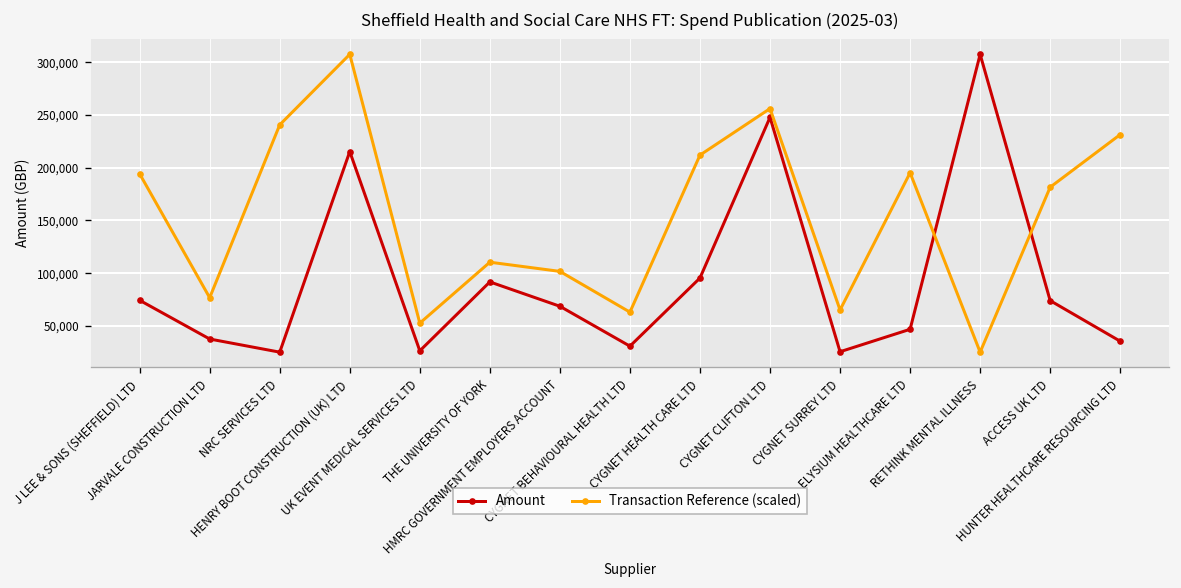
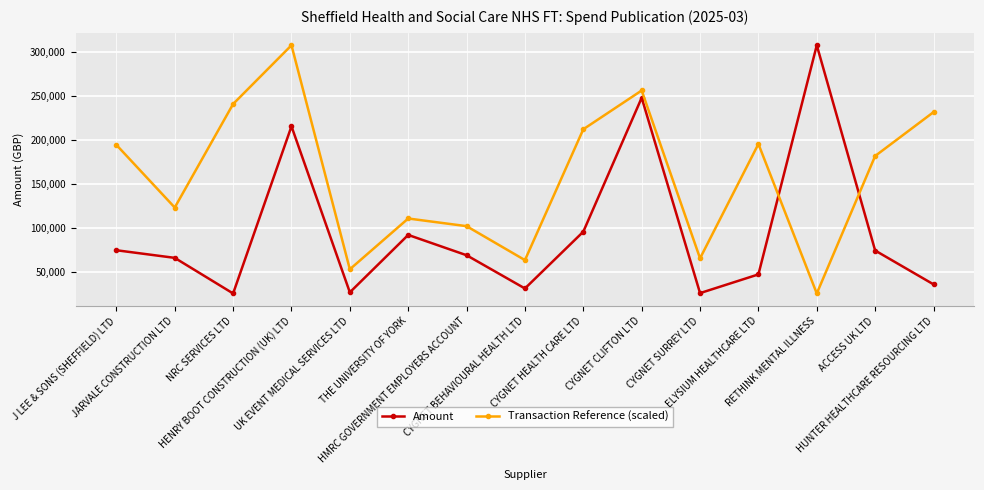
  {
    "Amount": {
      "J LEE & SONS (SHEFFIELD) LTD": "70,000",
-     "JARVALE CONSTRUCTION LTD": "40,000",
+     "JARVALE CONSTRUCTION LTD": "70,000",
      "NRC SERVICES LTD": "30,000",
      "HENRY BOOT CONSTRUCTION (UK) LTD": "220,000",
      "UK EVENT MEDICAL SERVICES LTD": "30,000",
      "THE UNIVERSITY OF YORK": "90,000",
      "HMRC GOVERNMENT EMPLOYERS ACCOUNT": "70,000",
      "CYGNET BEHAVIOURAL HEALTH LTD": "30,000",
      "CYGNET HEALTH CARE LTD": "100,000",
      "CYGNET CLIFTON LTD": "250,000",
      "CYGNET SURREY LTD": "30,000",
      "ELYSIUM HEALTHCARE LTD": "50,000",
      "RETHINK MENTAL ILLNESS": "310,000",
      "ACCESS UK LTD": "70,000",
      "HUNTER HEALTHCARE RESOURCING LTD": "40,000"
    },
    "Transaction Reference (scaled)": {
      "J LEE & SONS (SHEFFIELD) LTD": "190,000",
-     "JARVALE CONSTRUCTION LTD": "80,000",
+     "JARVALE CONSTRUCTION LTD": "120,000",
      "NRC SERVICES LTD": "240,000",
      "HENRY BOOT CONSTRUCTION (UK) LTD": "310,000",
      "UK EVENT MEDICAL SERVICES LTD": "50,000",
      "THE UNIVERSITY OF YORK": "110,000",
      "HMRC GOVERNMENT EMPLOYERS ACCOUNT": "100,000",
      "CYGNET BEHAVIOURAL HEALTH LTD": "60,000",
      "CYGNET HEALTH CARE LTD": "210,000",
      "CYGNET CLIFTON LTD": "260,000",
      "CYGNET SURREY LTD": "70,000",
      "ELYSIUM HEALTHCARE LTD": "200,000",
      "RETHINK MENTAL ILLNESS": "30,000",
      "ACCESS UK LTD": "180,000",
      "HUNTER HEALTHCARE RESOURCING LTD": "230,000"
    }
  }
